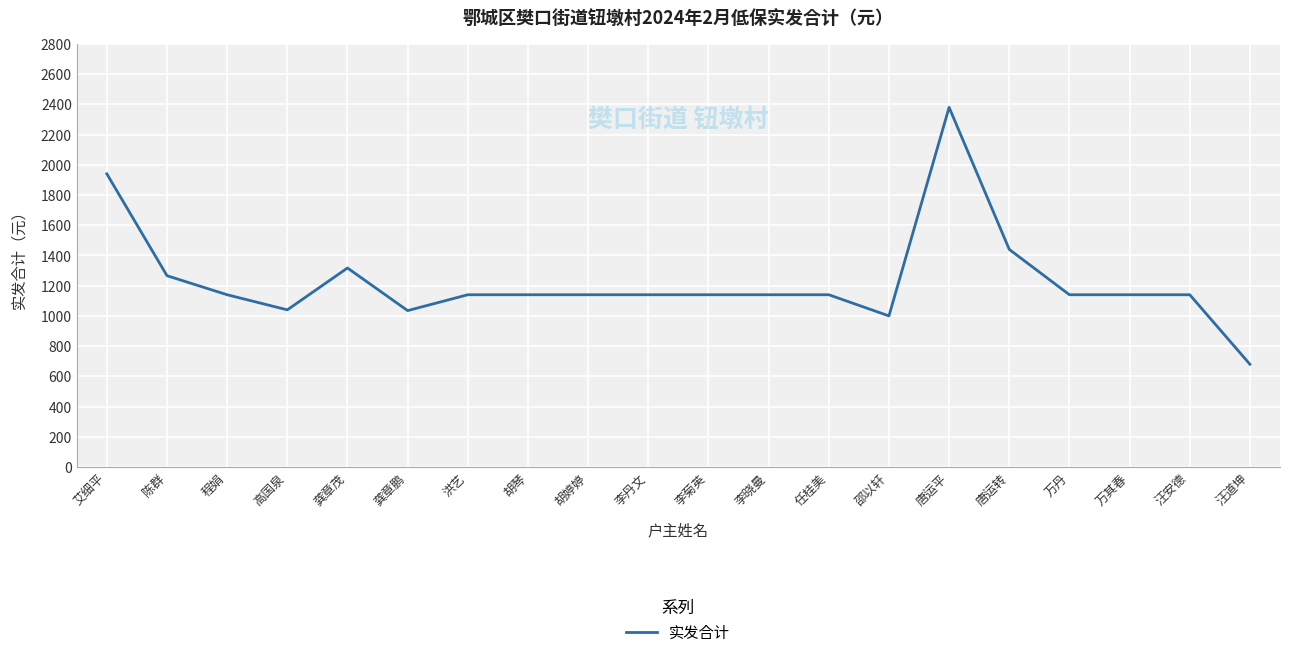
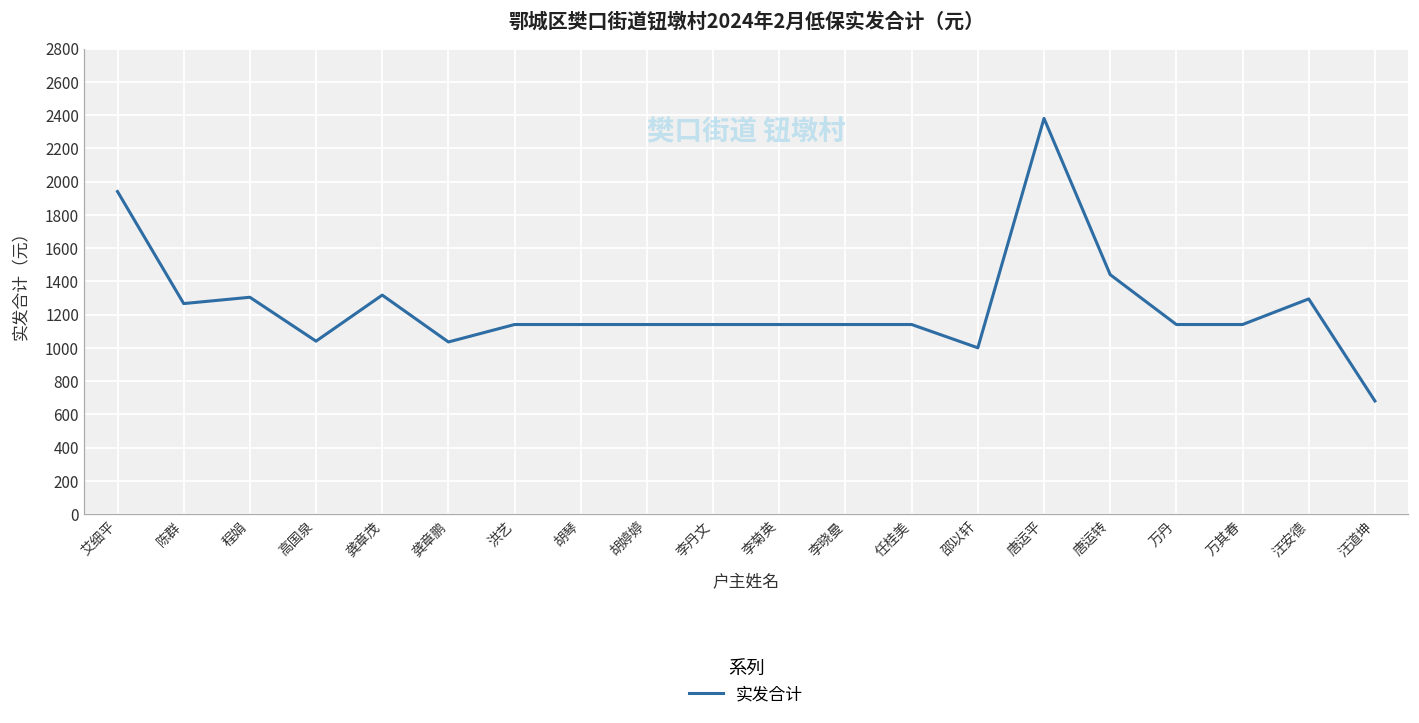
  {
    "艾细平": 1940,
    "陈群": 1270,
-   "程娟": 1140,
+   "程娟": 1300,
    "高国泉": 1040,
    "龚章茂": 1320,
    "龚章鹏": 1040,
    "洪艺": 1140,
    "胡琴": 1140,
    "胡婷婷": 1140,
    "李丹文": 1140,
    "李菊英": 1140,
    "李晓曼": 1140,
    "任桂美": 1140,
    "邵以轩": 1000,
    "唐运平": 2380,
    "唐运转": 1440,
    "万丹": 1140,
    "万其春": 1140,
-   "汪安德": 1140,
+   "汪安德": 1290,
    "汪道坤": 680
  }
